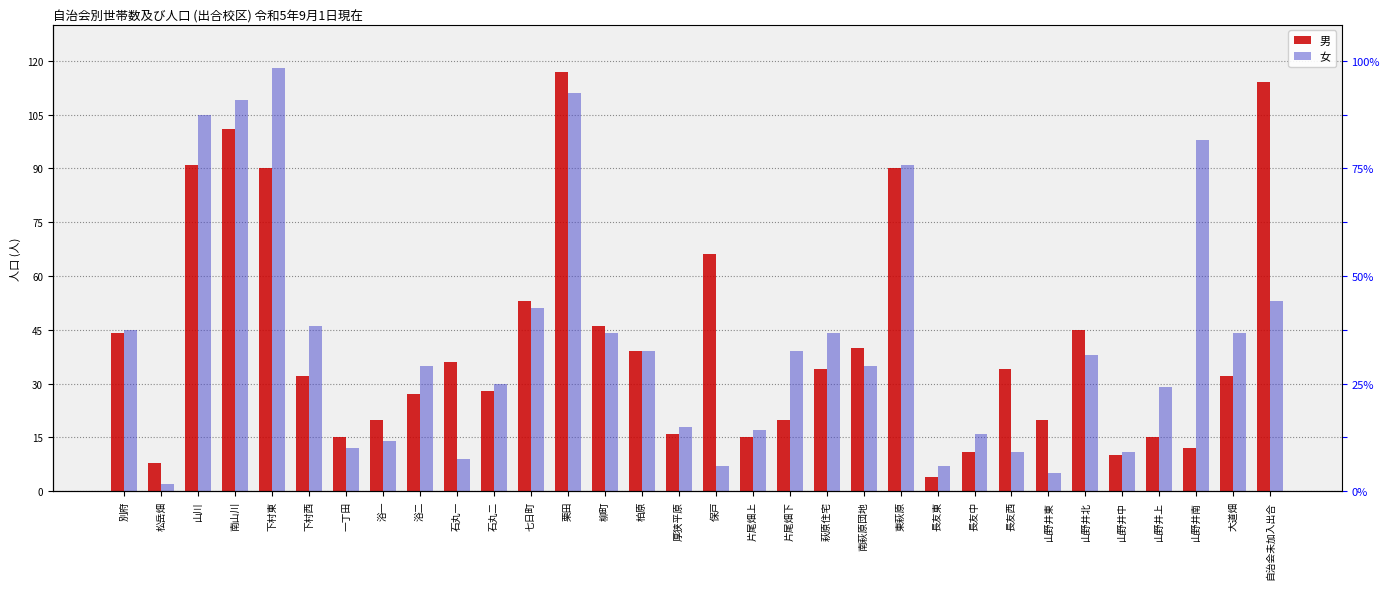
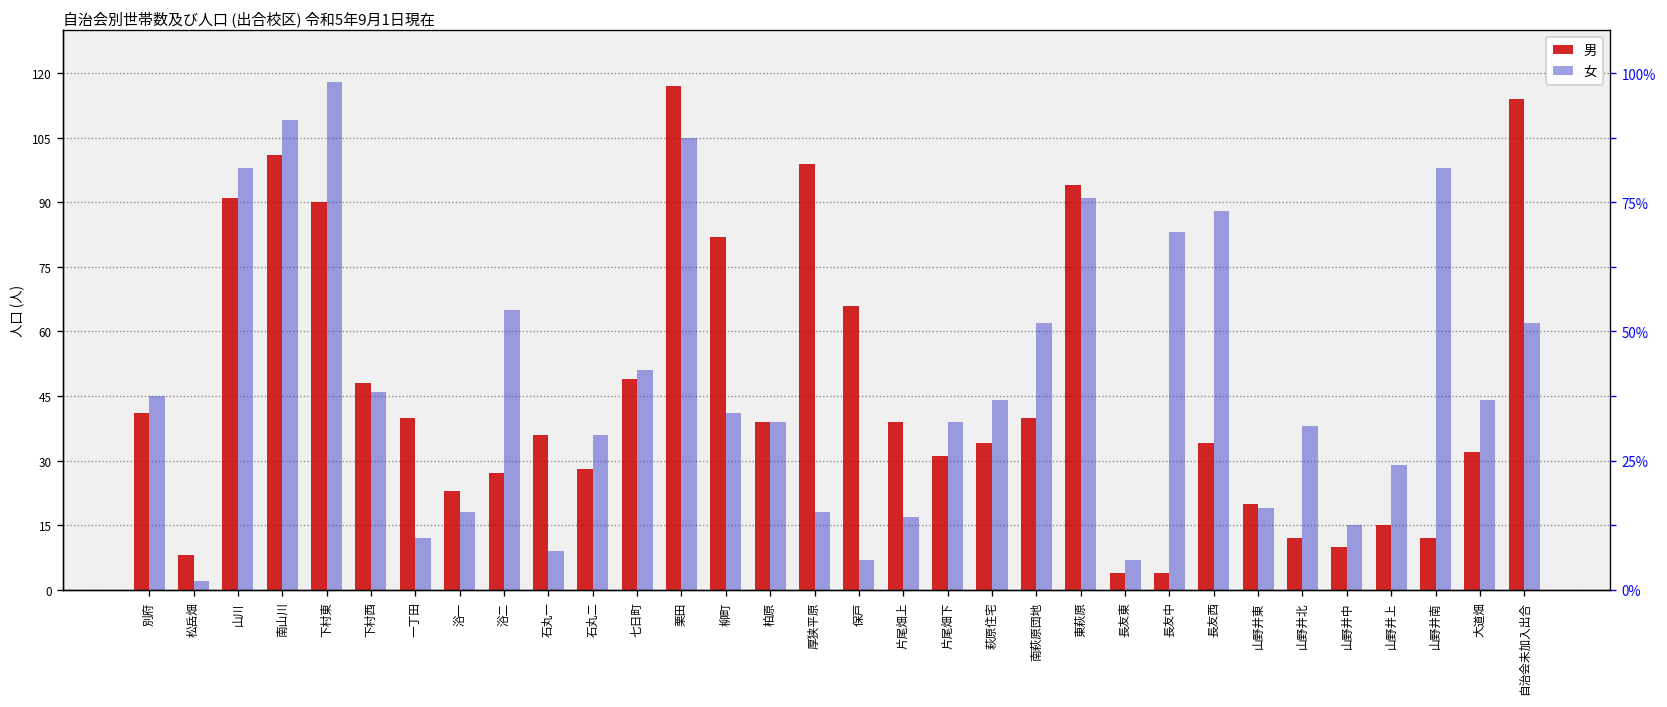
  {
    "男": {
-     "別府": 44,
+     "別府": 41,
      "松岳畑": 8,
      "山川": 91,
      "南山川": 101,
      "下村東": 90,
-     "下村西": 32,
-     "一丁田": 15,
-     "浴一": 20,
+     "下村西": 48,
+     "一丁田": 40,
+     "浴一": 23,
      "浴二": 27,
      "石丸一": 36,
      "石丸二": 28,
-     "七日町": 53,
+     "七日町": 49,
      "栗田": 117,
-     "柳町": 46,
+     "柳町": 82,
      "柏原": 39,
-     "厚狭平原": 16,
+     "厚狭平原": 99,
      "保戸": 66,
-     "片尾畑上": 15,
-     "片尾畑下": 20,
+     "片尾畑上": 39,
+     "片尾畑下": 31,
      "萩原住宅": 34,
      "南萩原団地": 40,
-     "東萩原": 90,
+     "東萩原": 94,
      "長友東": 4,
-     "長友中": 11,
+     "長友中": 4,
      "長友西": 34,
      "山野井東": 20,
-     "山野井北": 45,
+     "山野井北": 12,
      "山野井中": 10,
      "山野井上": 15,
      "山野井南": 12,
      "大道畑": 32,
      "自治会未加入出合": 114
    },
    "女": {
      "別府": 45,
      "松岳畑": 2,
-     "山川": 105,
+     "山川": 98,
      "南山川": 109,
      "下村東": 118,
      "下村西": 46,
      "一丁田": 12,
-     "浴一": 14,
-     "浴二": 35,
+     "浴一": 18,
+     "浴二": 65,
      "石丸一": 9,
-     "石丸二": 30,
+     "石丸二": 36,
      "七日町": 51,
-     "栗田": 111,
-     "柳町": 44,
+     "栗田": 105,
+     "柳町": 41,
      "柏原": 39,
      "厚狭平原": 18,
      "保戸": 7,
      "片尾畑上": 17,
      "片尾畑下": 39,
      "萩原住宅": 44,
-     "南萩原団地": 35,
+     "南萩原団地": 62,
      "東萩原": 91,
      "長友東": 7,
-     "長友中": 16,
-     "長友西": 11,
-     "山野井東": 5,
+     "長友中": 83,
+     "長友西": 88,
+     "山野井東": 19,
      "山野井北": 38,
-     "山野井中": 11,
+     "山野井中": 15,
      "山野井上": 29,
      "山野井南": 98,
      "大道畑": 44,
-     "自治会未加入出合": 53
+     "自治会未加入出合": 62
    }
  }
